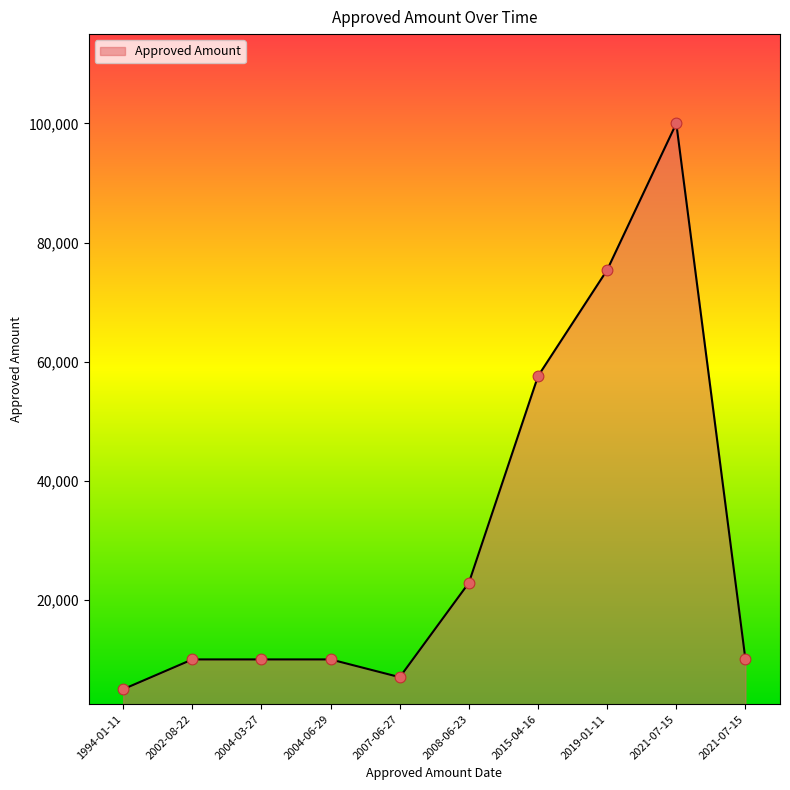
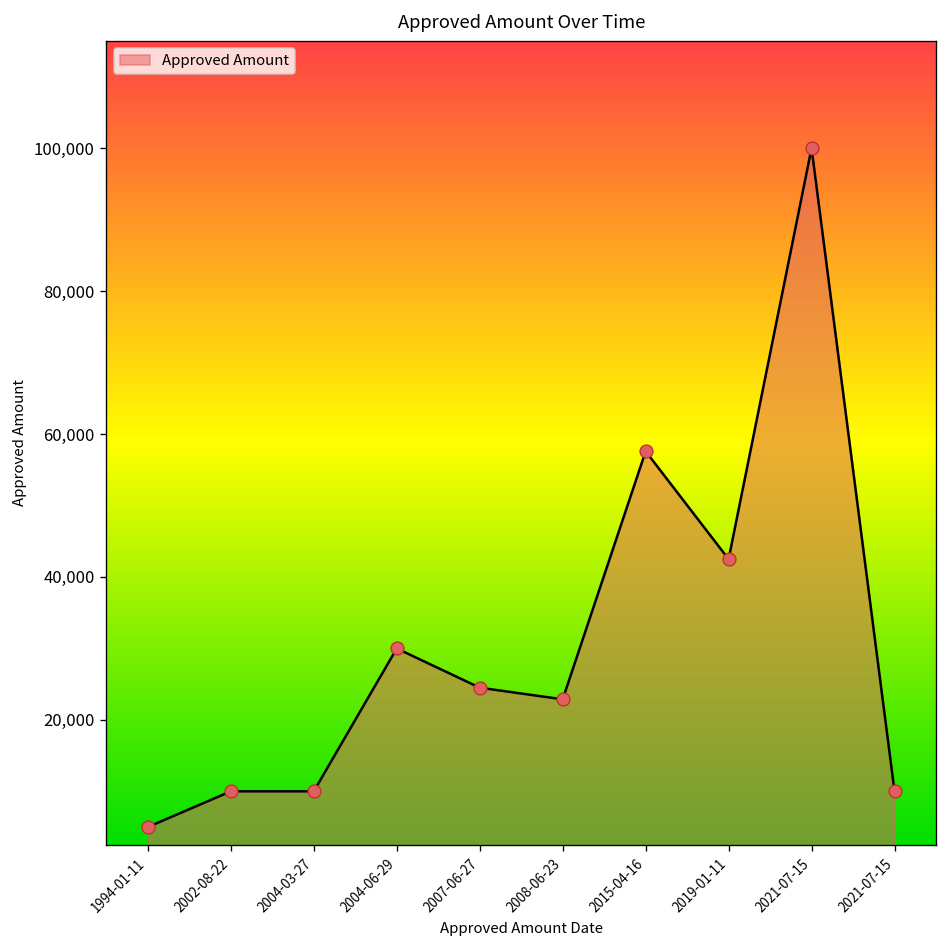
  {
    "1994-01-11": "5,000",
    "2002-08-22": "10,000",
    "2004-03-27": "10,000",
-   "2004-06-29": "10,000",
-   "2007-06-27": "7,000",
+   "2004-06-29": "30,000",
+   "2007-06-27": "25,000",
    "2008-06-23": "23,000",
    "2015-04-16": "58,000",
-   "2019-01-11": "75,000"
+   "2019-01-11": "42,000"
  }
